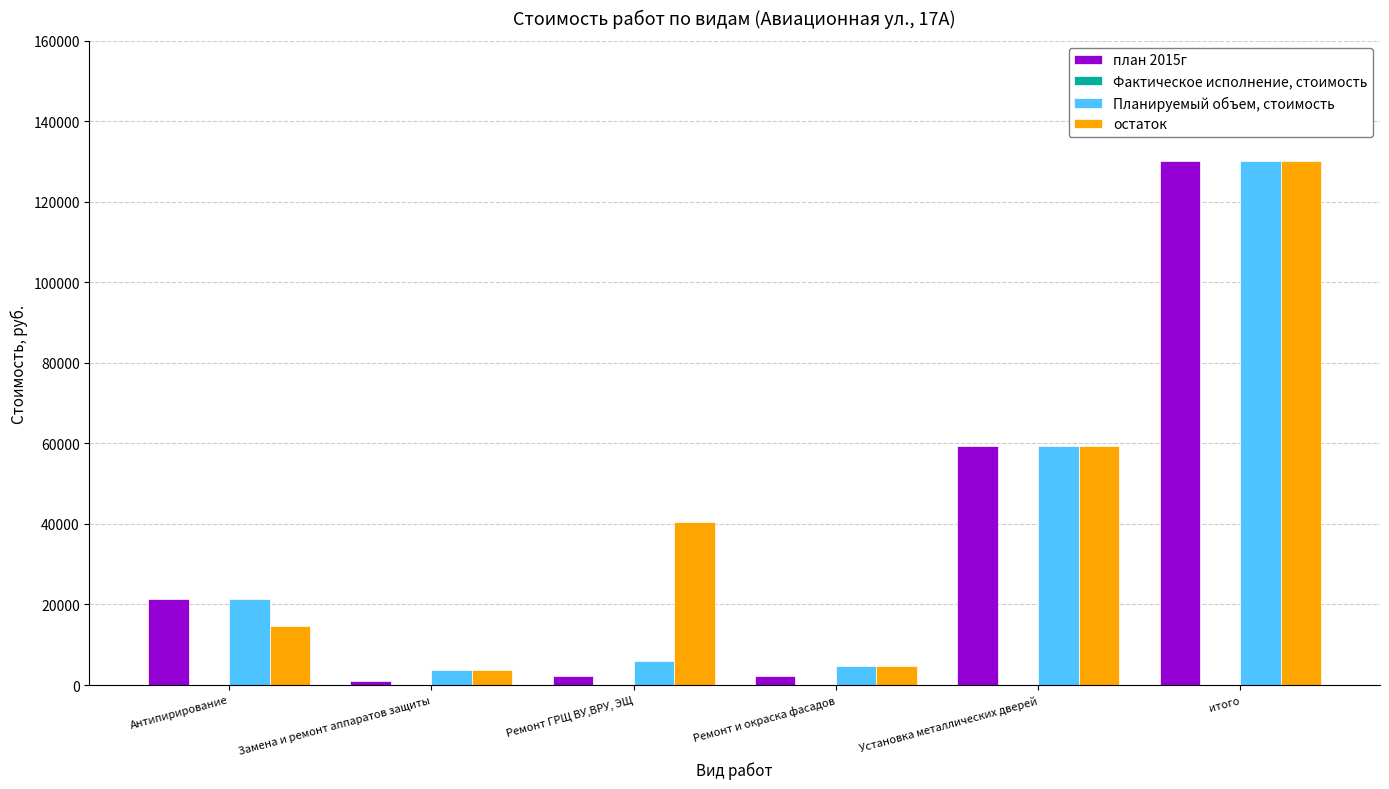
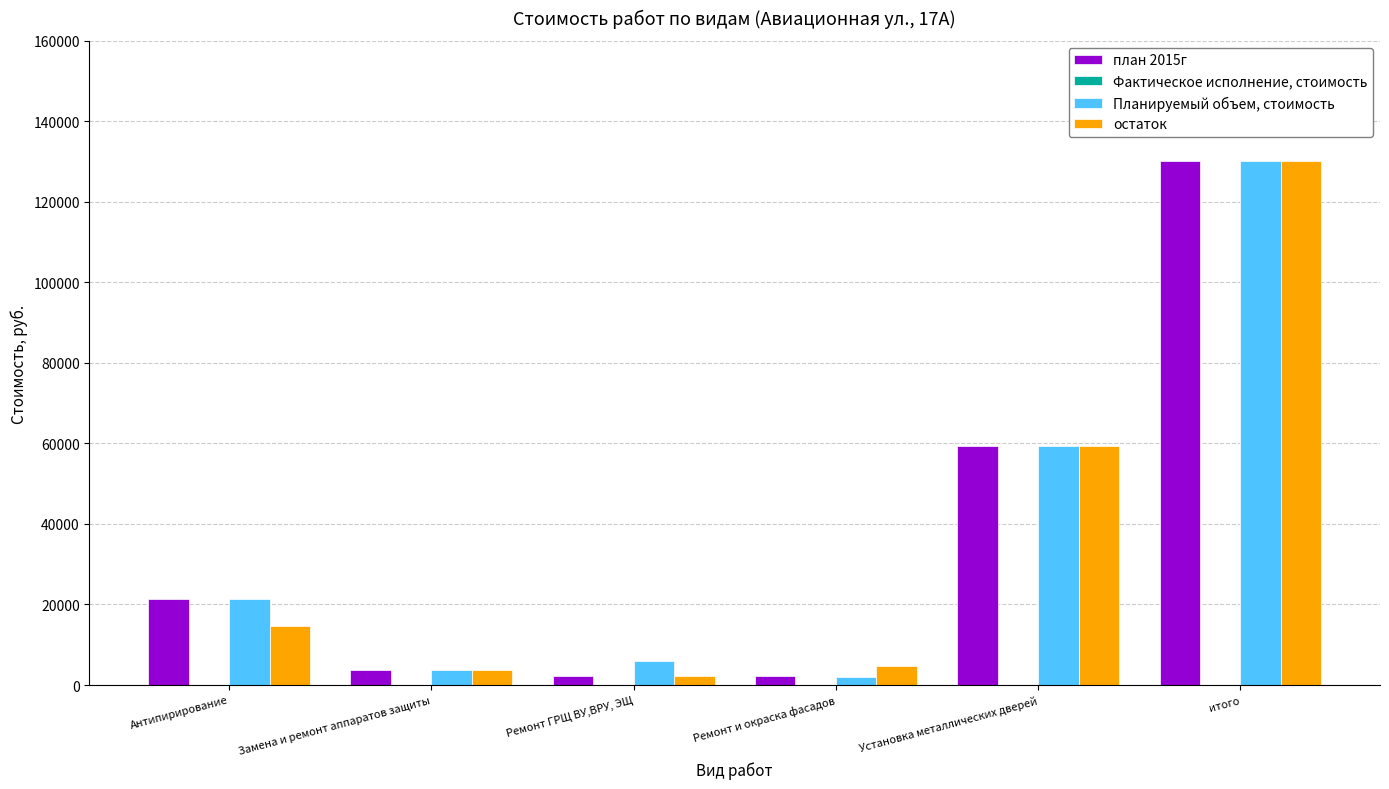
  {
    "план 2015г": {
      "Антипирирование": 21000,
-     "Замена и ремонт аппаратов защиты": 1000,
+     "Замена и ремонт аппаратов защиты": 4000,
      "Ремонт ГРЩ ВУ,ВРУ, ЭЩ": 2000,
      "Ремонт и окраска фасадов": 2000,
      "Установка металлических дверей": 59000,
      "итого": 130000
    },
    "Фактическое исполнение, стоимость": {
      "Антипирирование": 0,
      "Замена и ремонт аппаратов защиты": 0,
      "Ремонт ГРЩ ВУ,ВРУ, ЭЩ": 0,
      "Ремонт и окраска фасадов": 0,
      "Установка металлических дверей": 0,
      "итого": 0
    },
    "Планируемый объем, стоимость": {
      "Антипирирование": 21000,
      "Замена и ремонт аппаратов защиты": 4000,
      "Ремонт ГРЩ ВУ,ВРУ, ЭЩ": 6000,
-     "Ремонт и окраска фасадов": 5000,
+     "Ремонт и окраска фасадов": 2000,
      "Установка металлических дверей": 59000,
      "итого": 130000
    },
    "остаток": {
      "Антипирирование": 15000,
      "Замена и ремонт аппаратов защиты": 4000,
-     "Ремонт ГРЩ ВУ,ВРУ, ЭЩ": 40000,
+     "Ремонт ГРЩ ВУ,ВРУ, ЭЩ": 2000,
      "Ремонт и окраска фасадов": 5000,
      "Установка металлических дверей": 59000,
      "итого": 130000
    }
  }
